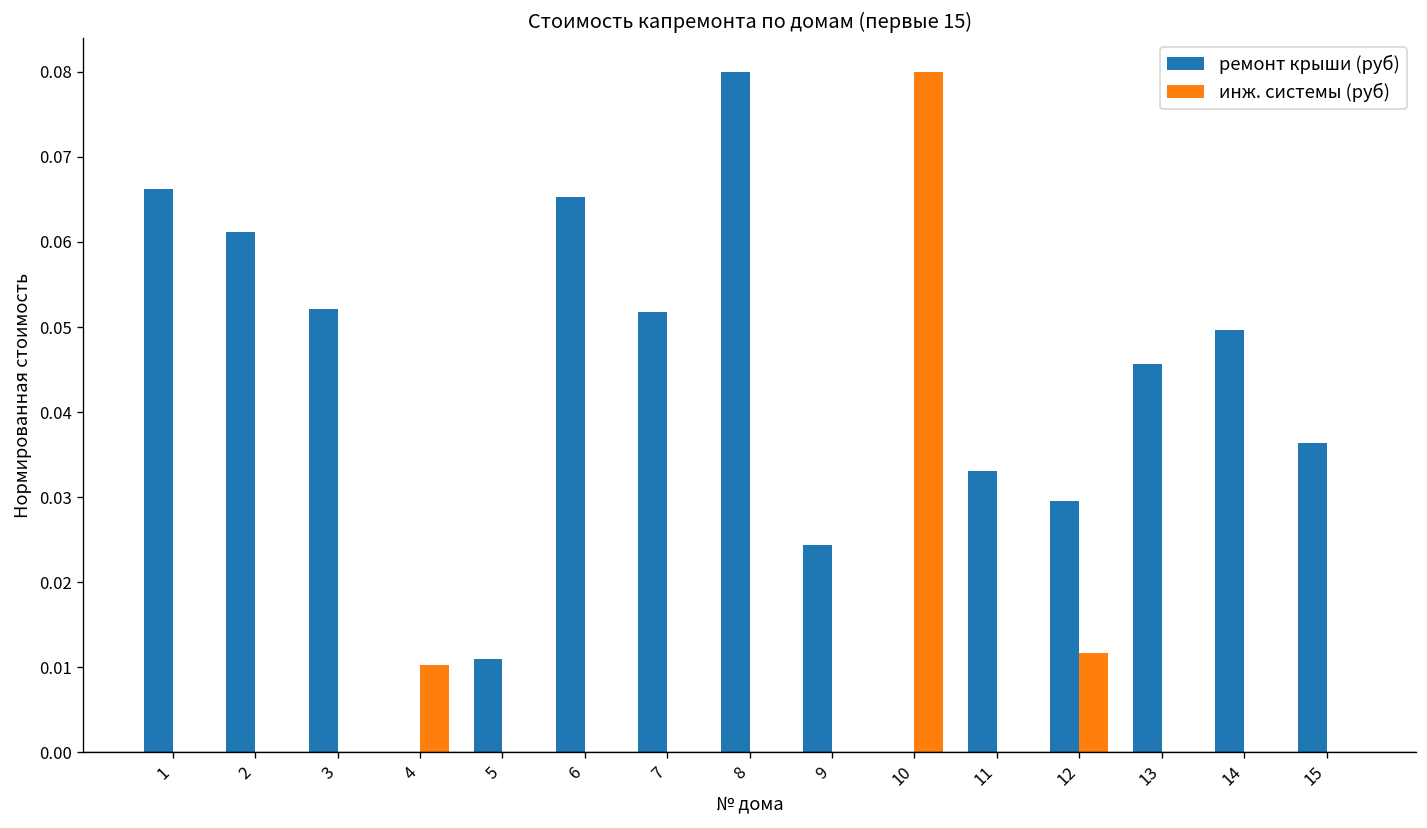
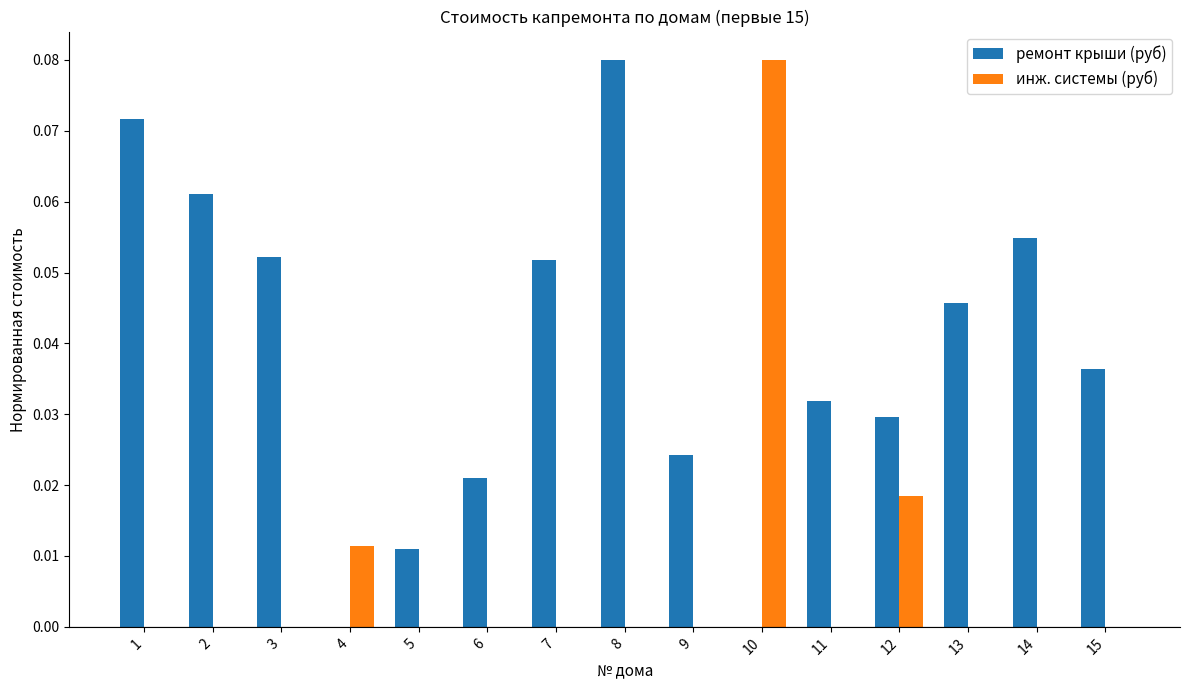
  {
    "ремонт крыши (руб)": {
-     "1": 0.066,
+     "1": 0.072,
      "2": 0.061,
      "3": 0.052,
      "4": 0.000,
      "5": 0.011,
-     "6": 0.065,
+     "6": 0.021,
      "7": 0.052,
      "8": 0.080,
      "9": 0.024,
      "10": 0.000,
-     "11": 0.033,
+     "11": 0.032,
      "12": 0.030,
      "13": 0.046,
-     "14": 0.050,
+     "14": 0.055,
      "15": 0.036
    },
    "инж. системы (руб)": {
      "1": 0.000,
      "2": 0.000,
      "3": 0.000,
-     "4": 0.010,
+     "4": 0.011,
      "5": 0.000,
      "6": 0.000,
      "7": 0.000,
      "8": 0.000,
      "9": 0.000,
      "10": 0.080,
      "11": 0.000,
-     "12": 0.012,
+     "12": 0.019,
      "13": 0.000,
      "14": 0.000,
      "15": 0.000
    }
  }
